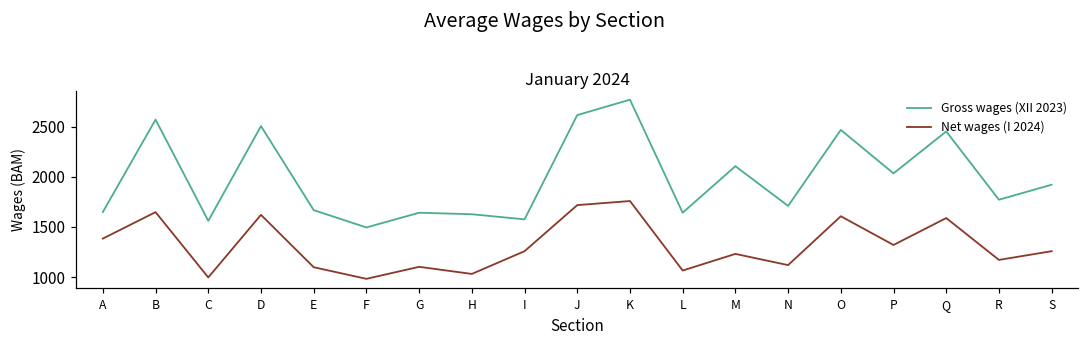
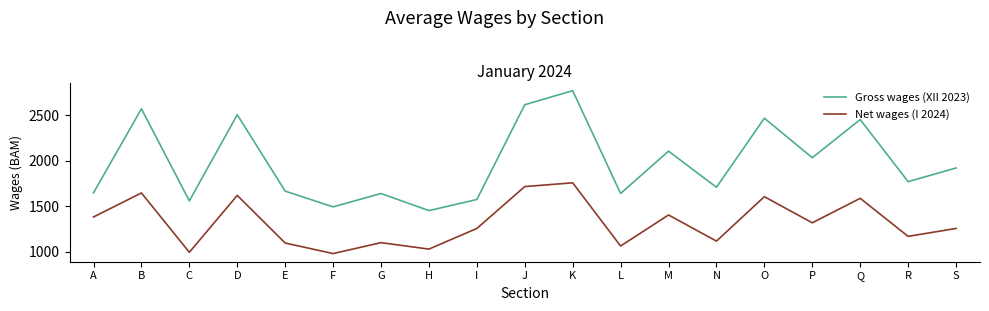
  {
    "Gross wages (XII 2023)": {
      "A": 1600,
      "B": 2600,
      "C": 1600,
      "D": 2500,
      "E": 1700,
      "F": 1500,
      "G": 1600,
-     "H": 1600,
+     "H": 1500,
      "I": 1600,
      "J": 2600,
      "K": 2800,
      "L": 1600,
      "M": 2100,
      "N": 1700,
      "O": 2500,
      "P": 2000,
      "Q": 2500,
      "R": 1800,
      "S": 1900
    },
    "Net wages (I 2024)": {
      "A": 1400,
      "B": 1600,
      "C": 1000,
      "D": 1600,
      "E": 1100,
      "F": 1000,
      "G": 1100,
      "H": 1000,
      "I": 1300,
      "J": 1700,
      "K": 1800,
      "L": 1100,
-     "M": 1200,
+     "M": 1400,
      "N": 1100,
      "O": 1600,
      "P": 1300,
      "Q": 1600,
      "R": 1200,
      "S": 1300
    }
  }
